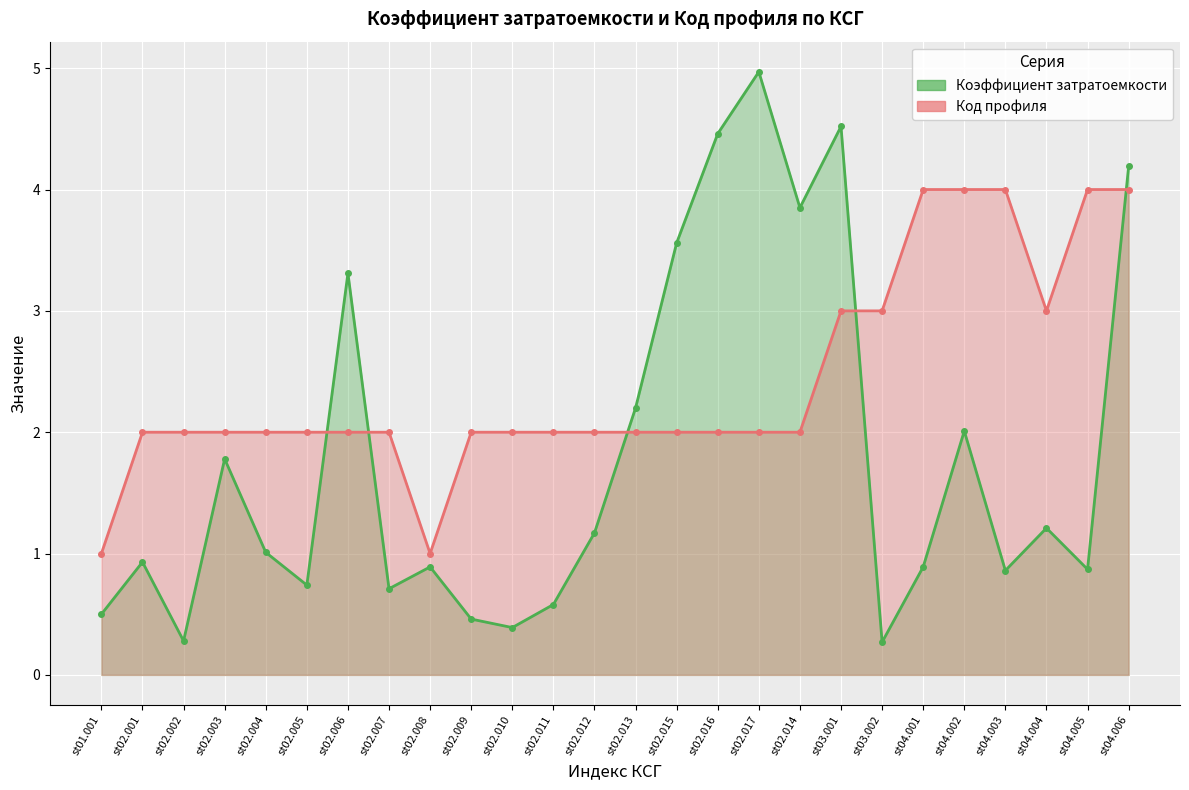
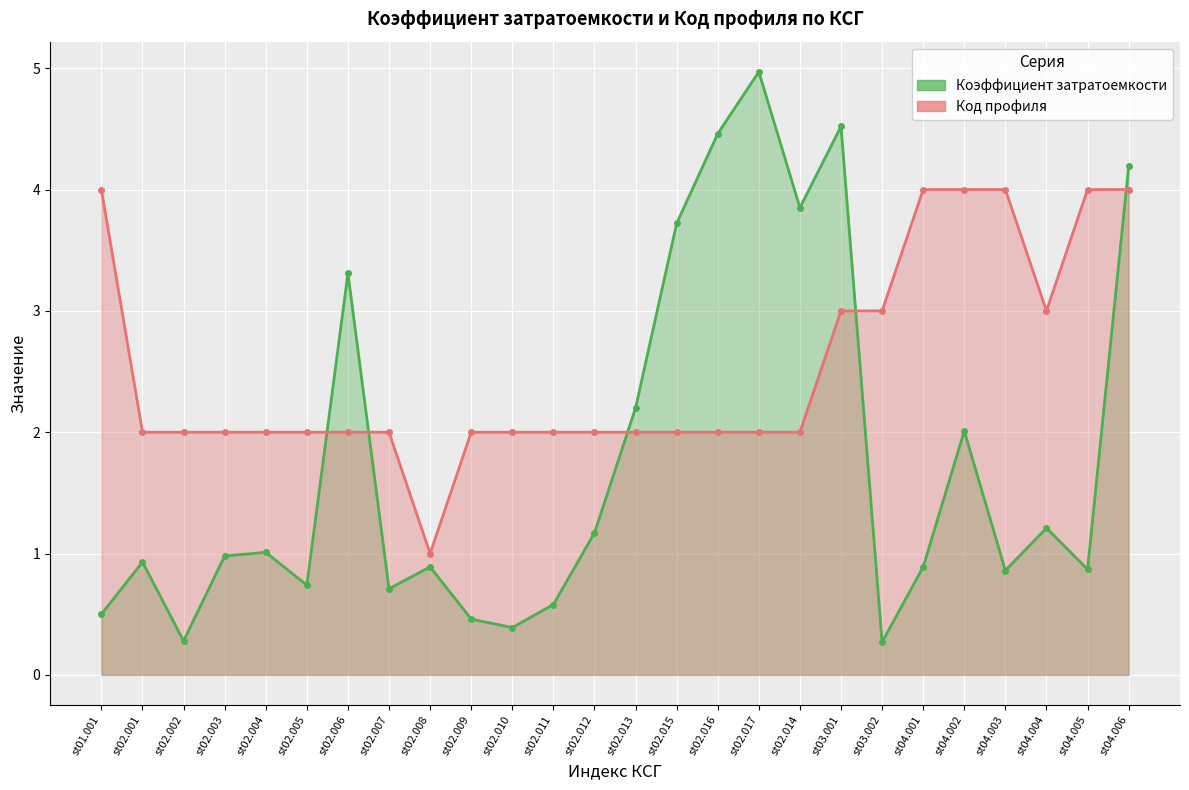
  {
    "Коэффициент затратоемкости": {
      "st01.001": 0.50,
      "st02.001": 0.93,
      "st02.002": 0.28,
-     "st02.003": 1.78,
+     "st02.003": 0.98,
      "st02.004": 1.01,
      "st02.005": 0.74,
      "st02.006": 3.31,
      "st02.007": 0.71,
      "st02.008": 0.89,
      "st02.009": 0.46,
      "st02.010": 0.39,
      "st02.011": 0.58,
      "st02.012": 1.17,
      "st02.013": 2.20,
-     "st02.015": 3.56,
+     "st02.015": 3.72,
      "st02.016": 4.46,
      "st02.017": 4.97,
      "st02.014": 3.85,
      "st03.001": 4.52,
      "st03.002": 0.27,
      "st04.001": 0.89,
      "st04.002": 2.01,
      "st04.003": 0.86,
      "st04.004": 1.21,
      "st04.005": 0.87,
      "st04.006": 4.19
    },
    "Код профиля": {
-     "st01.001": 1,
+     "st01.001": 4,
      "st02.001": 2,
      "st02.002": 2,
      "st02.003": 2,
      "st02.004": 2,
      "st02.005": 2,
      "st02.006": 2,
      "st02.007": 2,
      "st02.008": 1,
      "st02.009": 2,
      "st02.010": 2,
      "st02.011": 2,
      "st02.012": 2,
      "st02.013": 2,
      "st02.015": 2,
      "st02.016": 2,
      "st02.017": 2,
      "st02.014": 2,
      "st03.001": 3,
      "st03.002": 3,
      "st04.001": 4,
      "st04.002": 4,
      "st04.003": 4,
      "st04.004": 3,
      "st04.005": 4,
      "st04.006": 4
    }
  }
